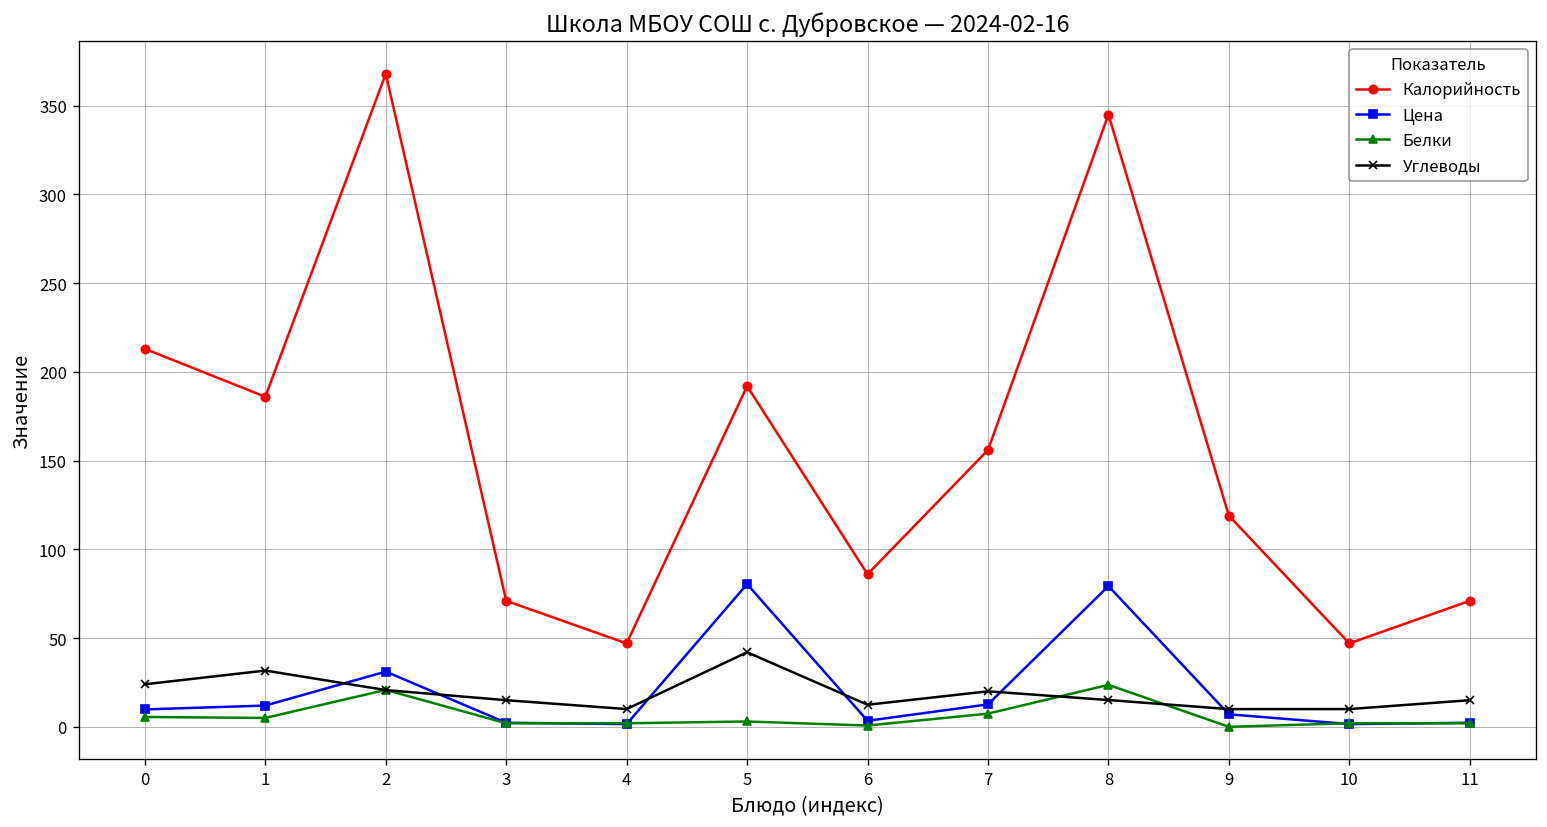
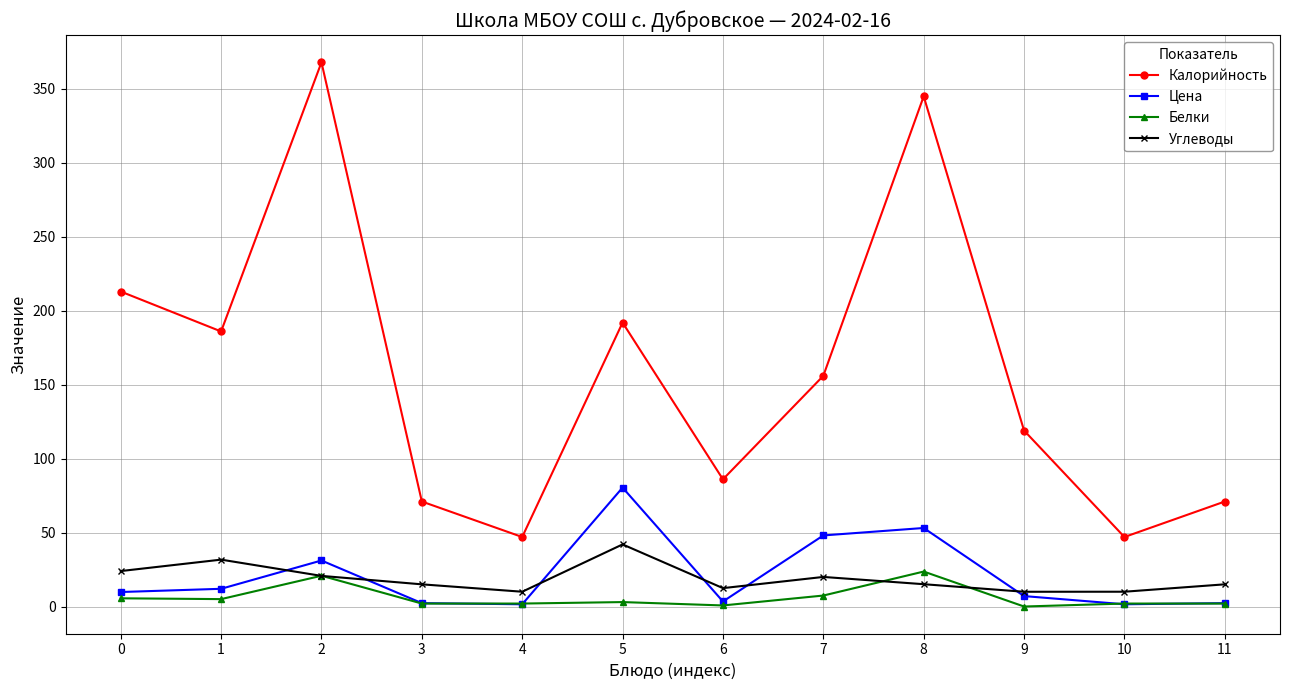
  {
    "Калорийность": {
      "0": 213,
      "1": 186,
      "2": 368,
      "3": 71,
      "4": 47,
      "5": 192,
      "6": 86,
      "7": 156,
      "8": 345,
      "9": 119,
      "10": 47,
      "11": 71
    },
    "Цена": {
      "0": 10,
      "1": 12,
      "2": 31,
      "5": 80,
      "6": 3,
-     "7": 13,
-     "8": 79,
+     "7": 48,
+     "8": 53,
      "9": 7
    },
    "Белки": {
      "0": 6,
      "1": 5,
      "5": 3,
      "6": 1,
      "7": 7,
      "8": 24,
      "9": 0
    },
    "Углеводы": {
      "0": 24,
      "1": 32,
      "3": 15,
      "4": 10,
      "5": 42,
      "6": 12,
      "7": 20,
      "8": 15,
      "9": 10,
      "10": 10,
      "11": 15
    }
  }
